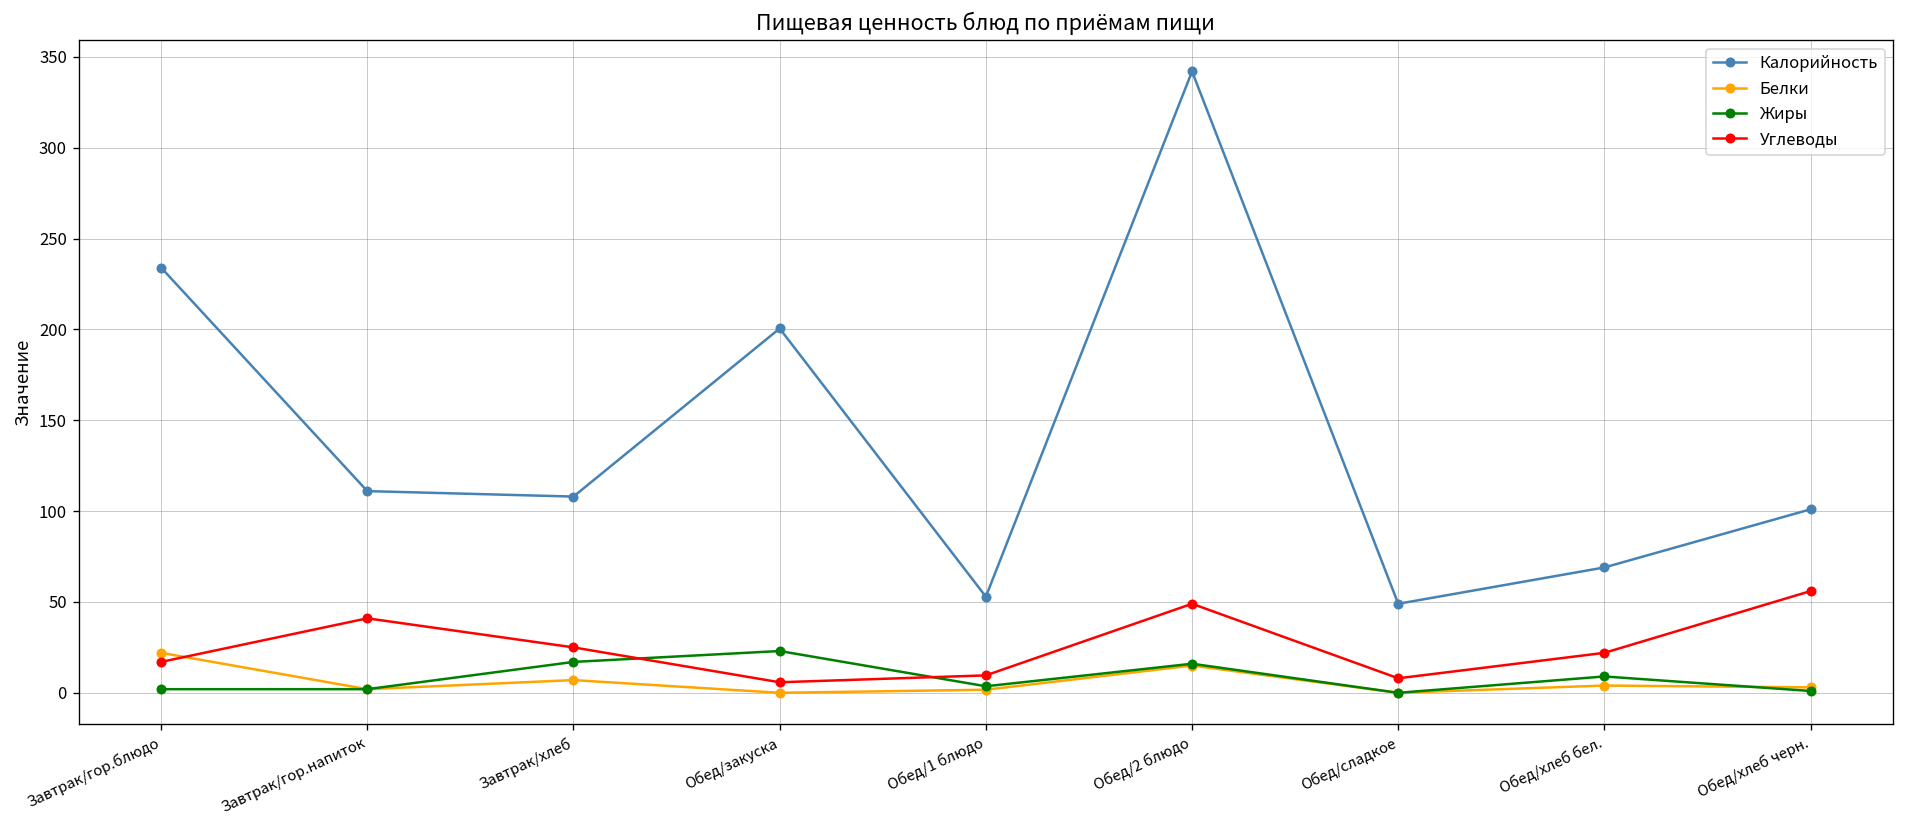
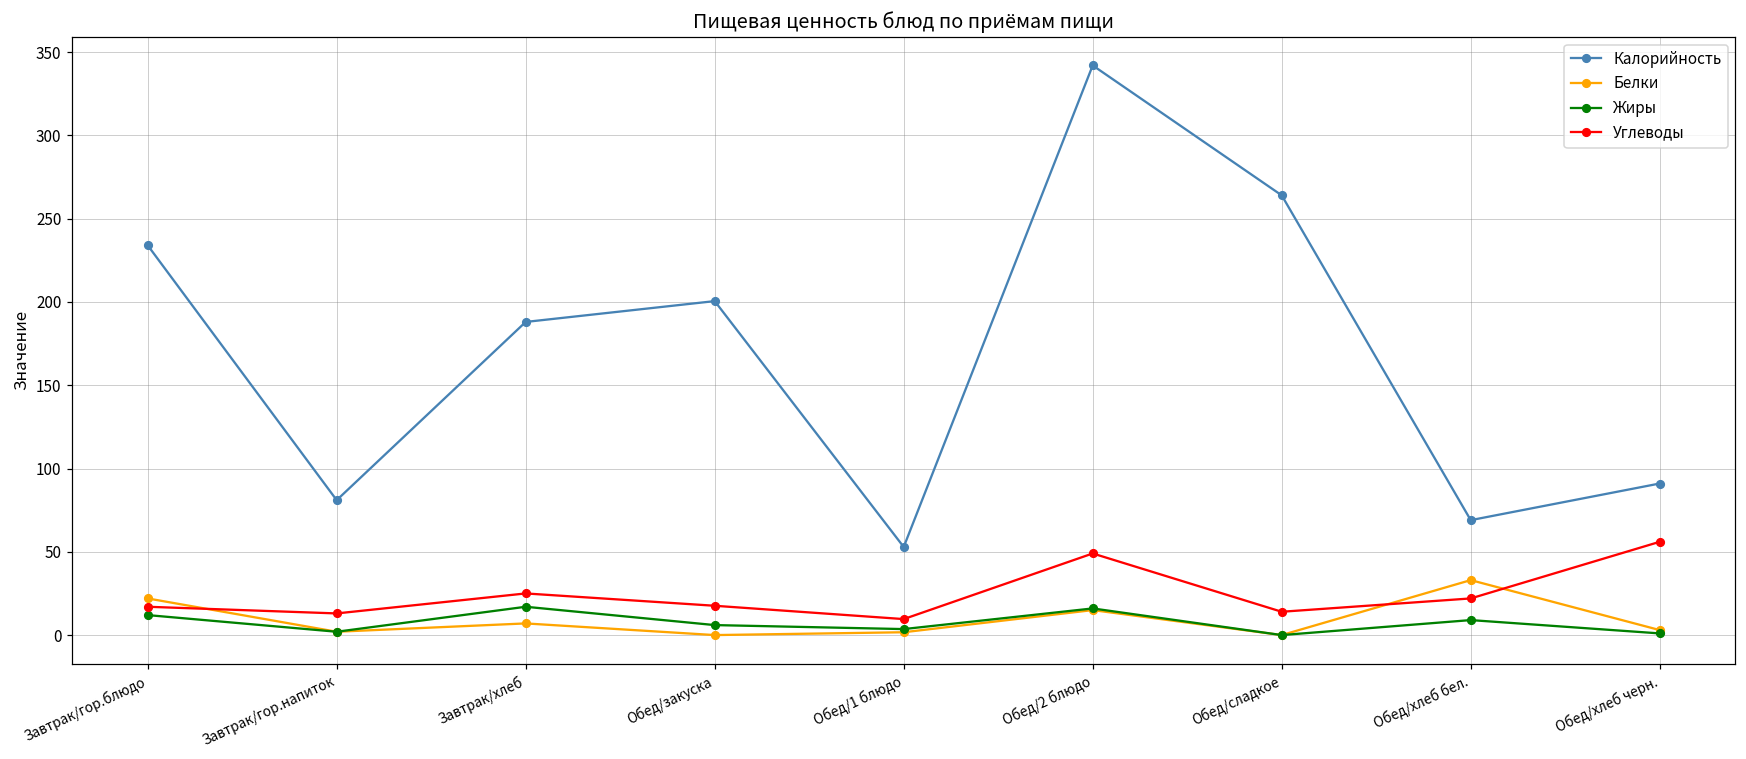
  {
    "Калорийность": {
      "Завтрак/гор.блюдо": 234,
-     "Завтрак/гор.напиток": 111,
-     "Завтрак/хлеб": 108,
+     "Завтрак/гор.напиток": 81,
+     "Завтрак/хлеб": 188,
      "Обед/закуска": 201,
      "Обед/1 блюдо": 53,
      "Обед/2 блюдо": 342,
-     "Обед/сладкое": 49,
+     "Обед/сладкое": 264,
      "Обед/хлеб бел.": 69,
-     "Обед/хлеб черн.": 101
+     "Обед/хлеб черн.": 91
    },
    "Белки": {
      "Завтрак/гор.блюдо": 22,
      "Завтрак/хлеб": 7,
      "Обед/закуска": 0,
      "Обед/1 блюдо": 2,
-     "Обед/хлеб бел.": 4,
+     "Обед/хлеб бел.": 33,
      "Обед/хлеб черн.": 3
    },
    "Жиры": {
-     "Завтрак/гор.блюдо": 2,
+     "Завтрак/гор.блюдо": 12,
      "Завтрак/хлеб": 17,
-     "Обед/закуска": 23,
+     "Обед/закуска": 6,
      "Обед/1 блюдо": 4,
      "Обед/хлеб бел.": 9,
      "Обед/хлеб черн.": 1
    },
    "Углеводы": {
      "Завтрак/гор.блюдо": 17,
-     "Завтрак/гор.напиток": 41,
+     "Завтрак/гор.напиток": 13,
      "Завтрак/хлеб": 25,
-     "Обед/закуска": 6,
+     "Обед/закуска": 18,
      "Обед/1 блюдо": 10,
      "Обед/2 блюдо": 49,
-     "Обед/сладкое": 8,
+     "Обед/сладкое": 14,
      "Обед/хлеб бел.": 22,
      "Обед/хлеб черн.": 56
    }
  }
